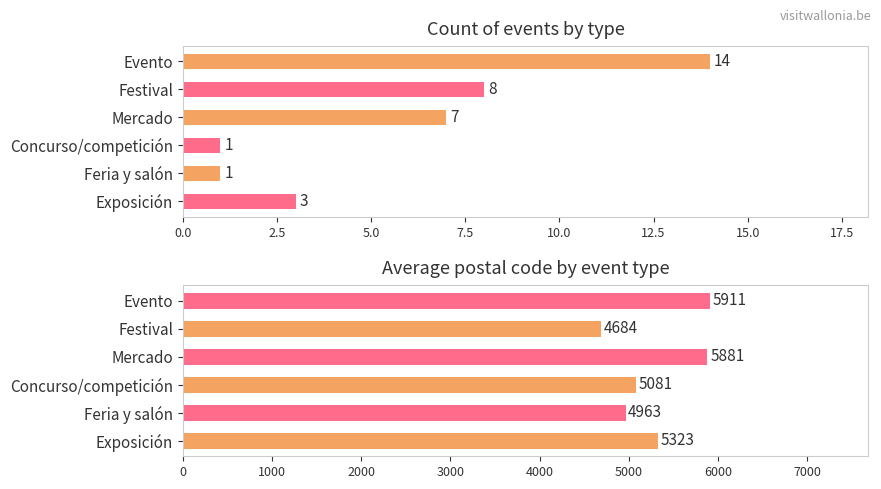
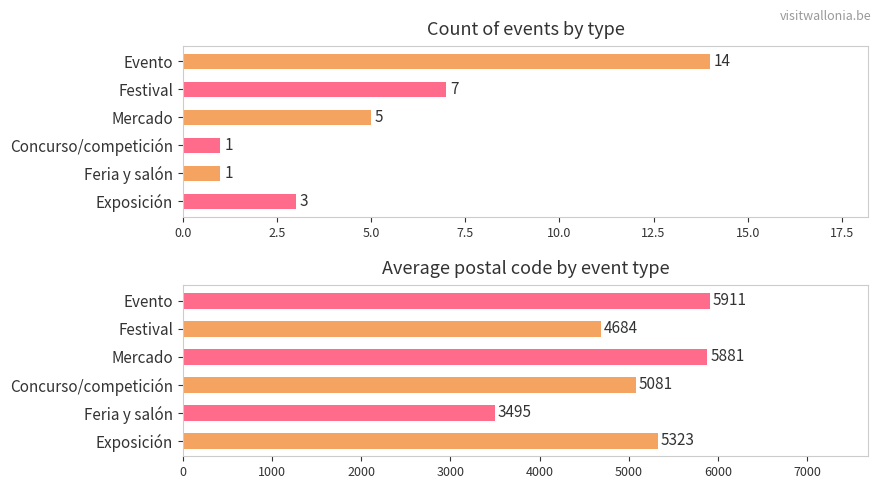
  {
    "Count of events by type": {
      "Evento": 14,
-     "Festival": 8,
-     "Mercado": 7,
+     "Festival": 7,
+     "Mercado": 5,
      "Concurso/competición": 1,
      "Feria y salón": 1,
      "Exposición": 3
    },
    "Average postal code by event type": {
      "Evento": 5911,
      "Festival": 4684,
      "Mercado": 5881,
      "Concurso/competición": 5081,
-     "Feria y salón": 4963,
+     "Feria y salón": 3495,
      "Exposición": 5323
    }
  }
